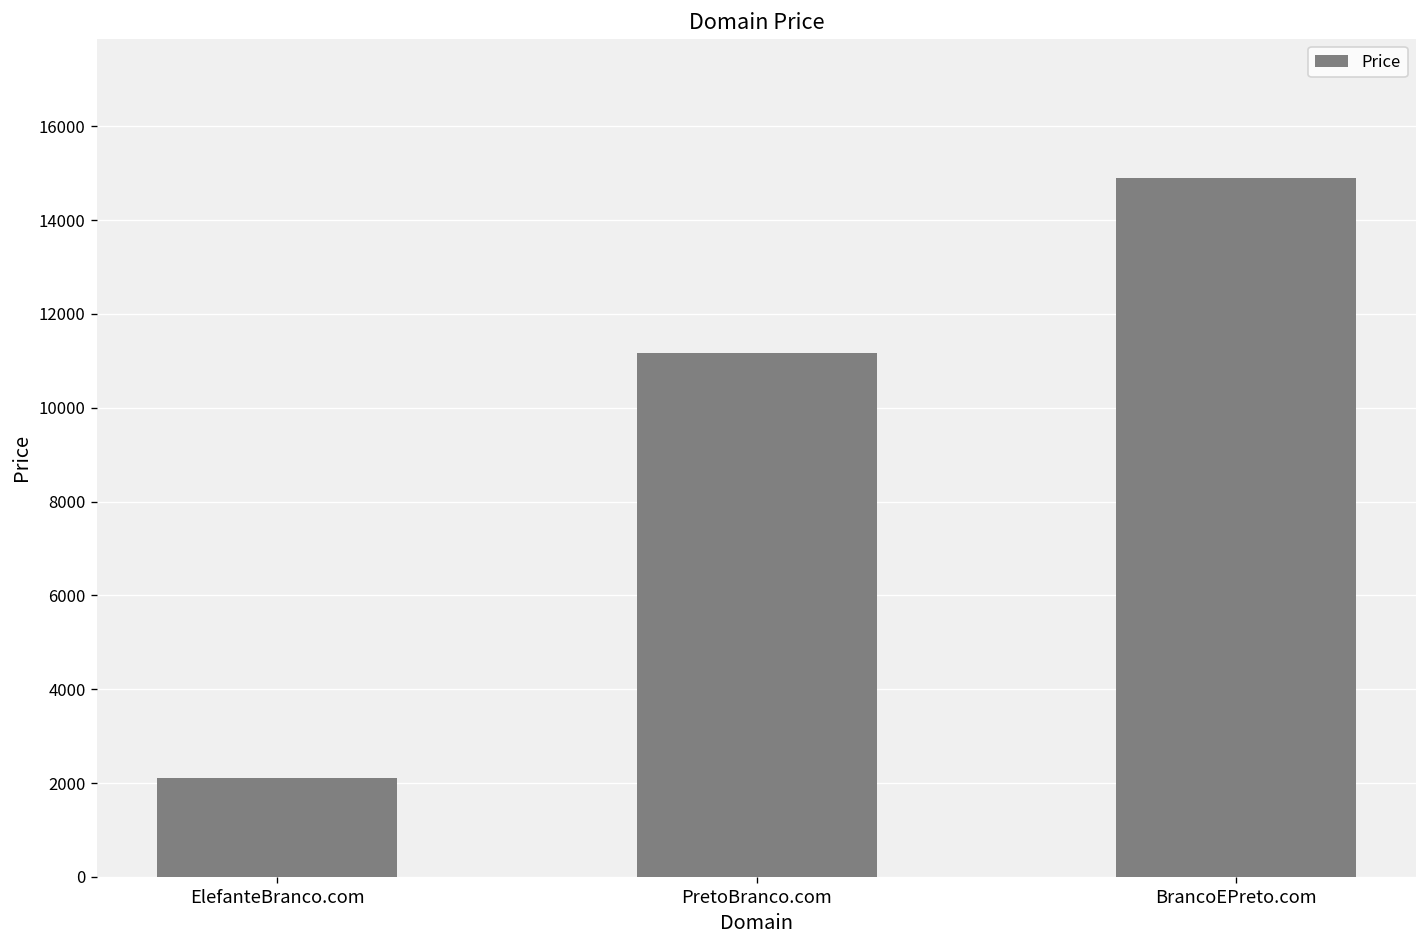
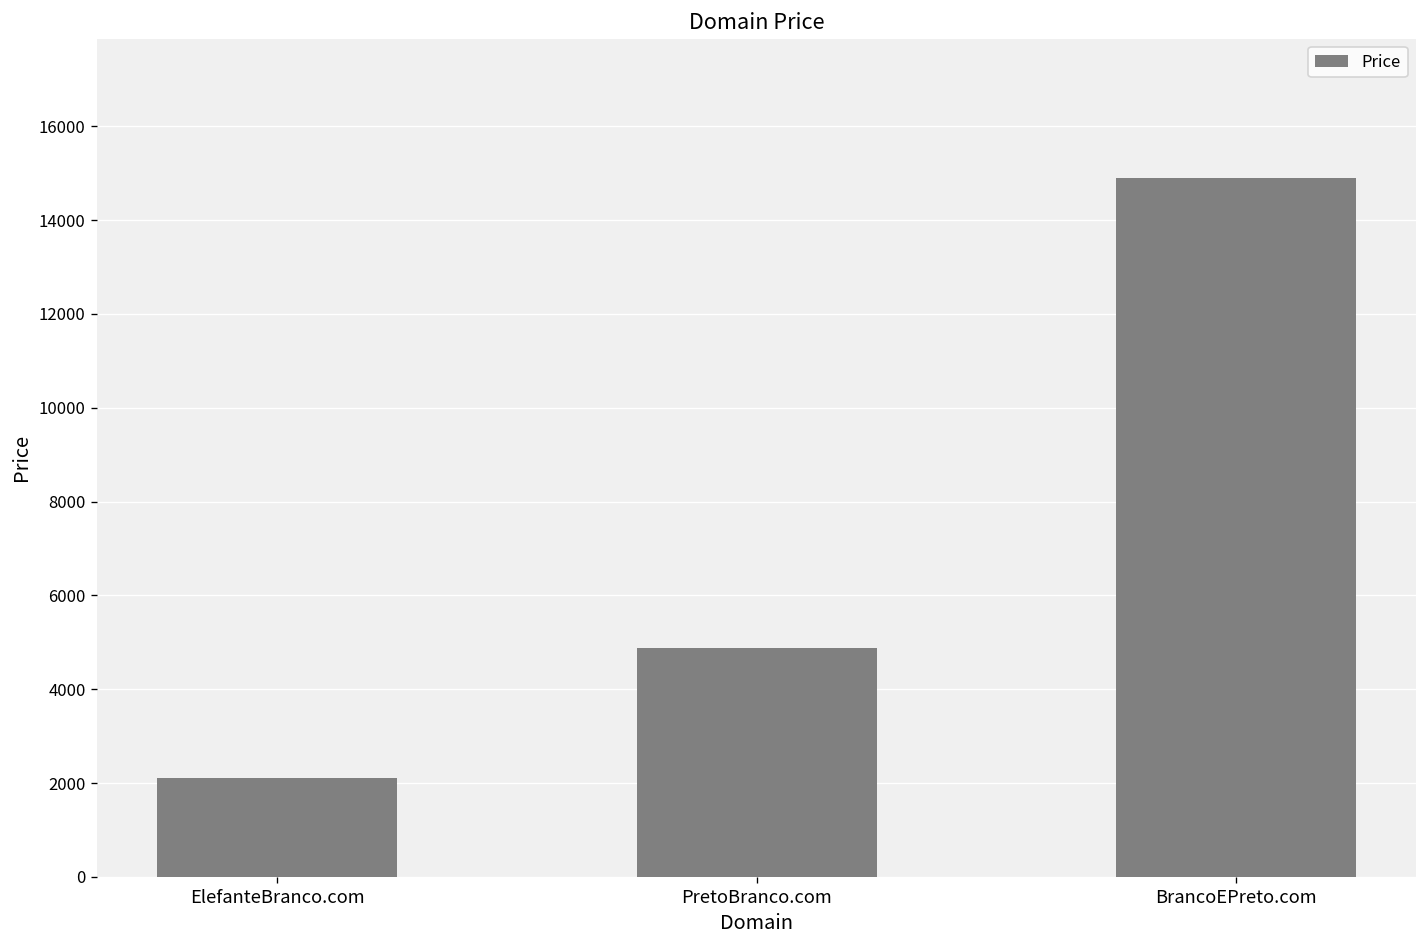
  {
    "ElefanteBranco.com": 2100,
-   "PretoBranco.com": 11200,
+   "PretoBranco.com": 4900,
    "BrancoEPreto.com": 14900
  }
